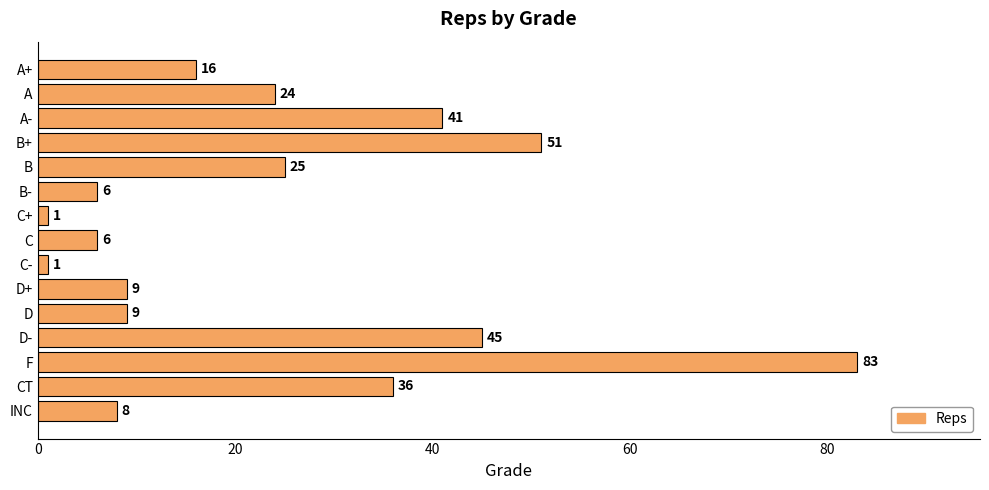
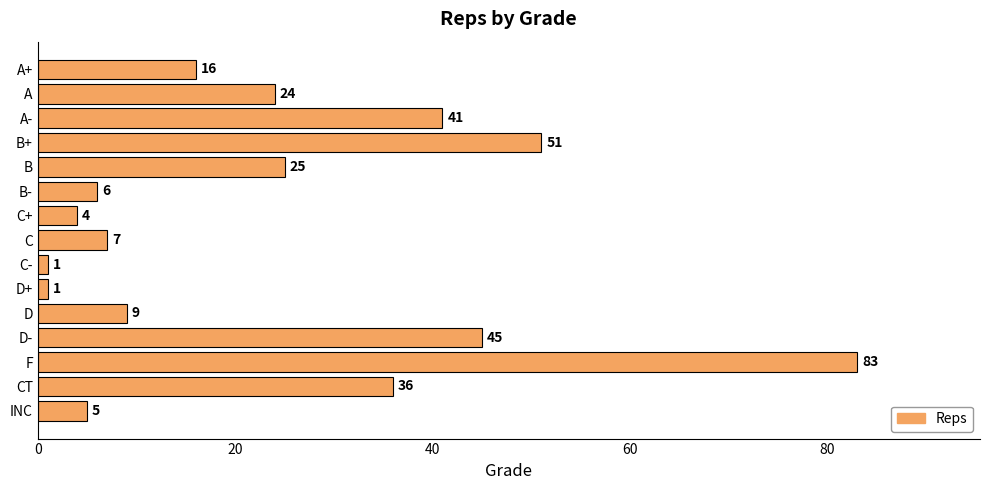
  {
    "A+": 16,
    "A": 24,
    "A-": 41,
    "B+": 51,
    "B": 25,
    "B-": 6,
-   "C+": 1,
-   "C": 6,
+   "C+": 4,
+   "C": 7,
    "C-": 1,
-   "D+": 9,
+   "D+": 1,
    "D": 9,
    "D-": 45,
    "F": 83,
    "CT": 36,
-   "INC": 8
+   "INC": 5
  }
